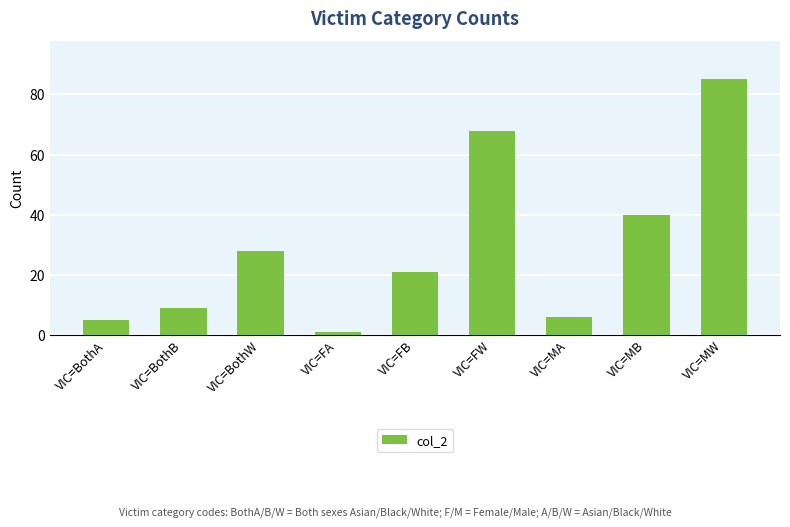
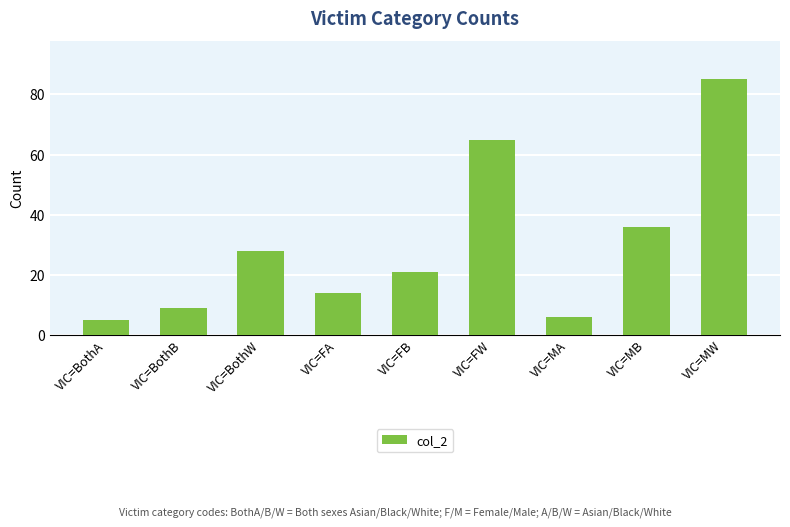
  {
    "VIC=BothA": 5,
    "VIC=BothB": 9,
    "VIC=BothW": 28,
-   "VIC=FA": 1,
+   "VIC=FA": 14,
    "VIC=FB": 21,
-   "VIC=FW": 68,
+   "VIC=FW": 65,
    "VIC=MA": 6,
-   "VIC=MB": 40,
+   "VIC=MB": 36,
    "VIC=MW": 85
  }
